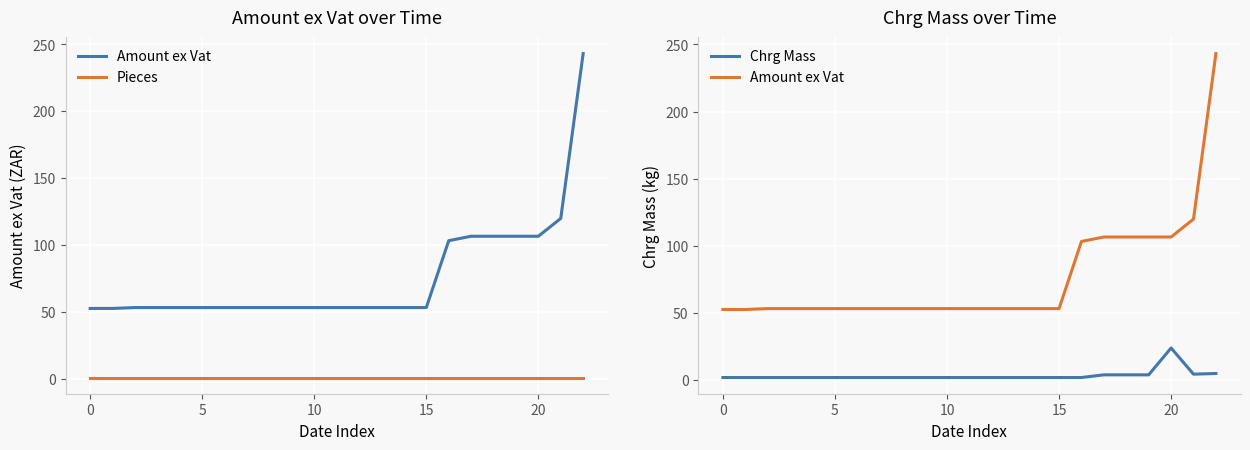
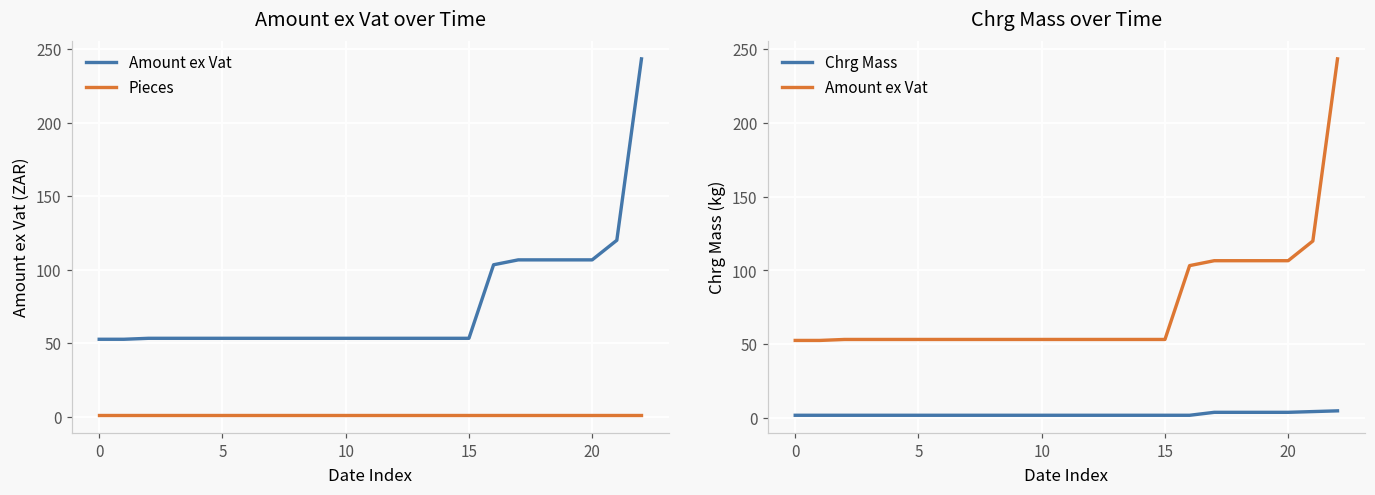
  {
    "Amount ex Vat over Time": {
      "Pieces": {
        "0": 1,
        "5": 1,
        "10": 1,
        "15": 1,
        "20": 1
      }
    },
    "Chrg Mass over Time": {
      "Chrg Mass": {
        "0": 2,
        "5": 2,
        "10": 2,
        "15": 2,
-       "20": 24
+       "20": 4
      },
      "Amount ex Vat": {
        "0": 53,
        "5": 53,
        "10": 53,
        "15": 53,
        "20": 107
      }
    }
  }
